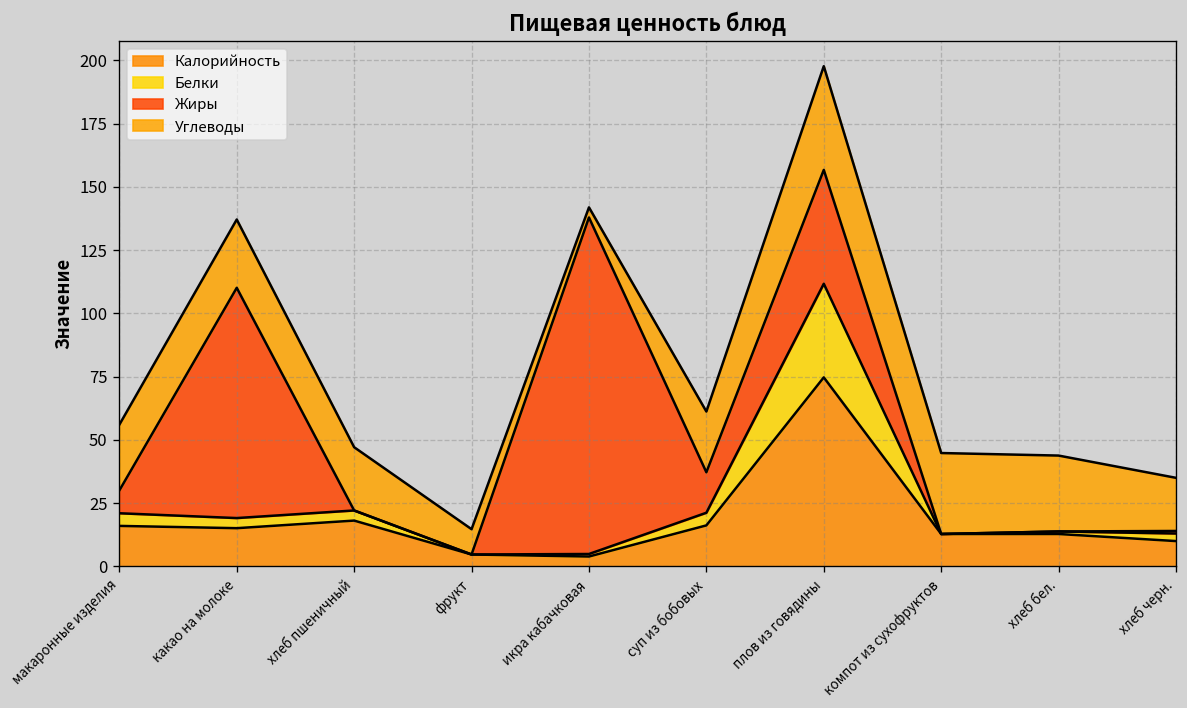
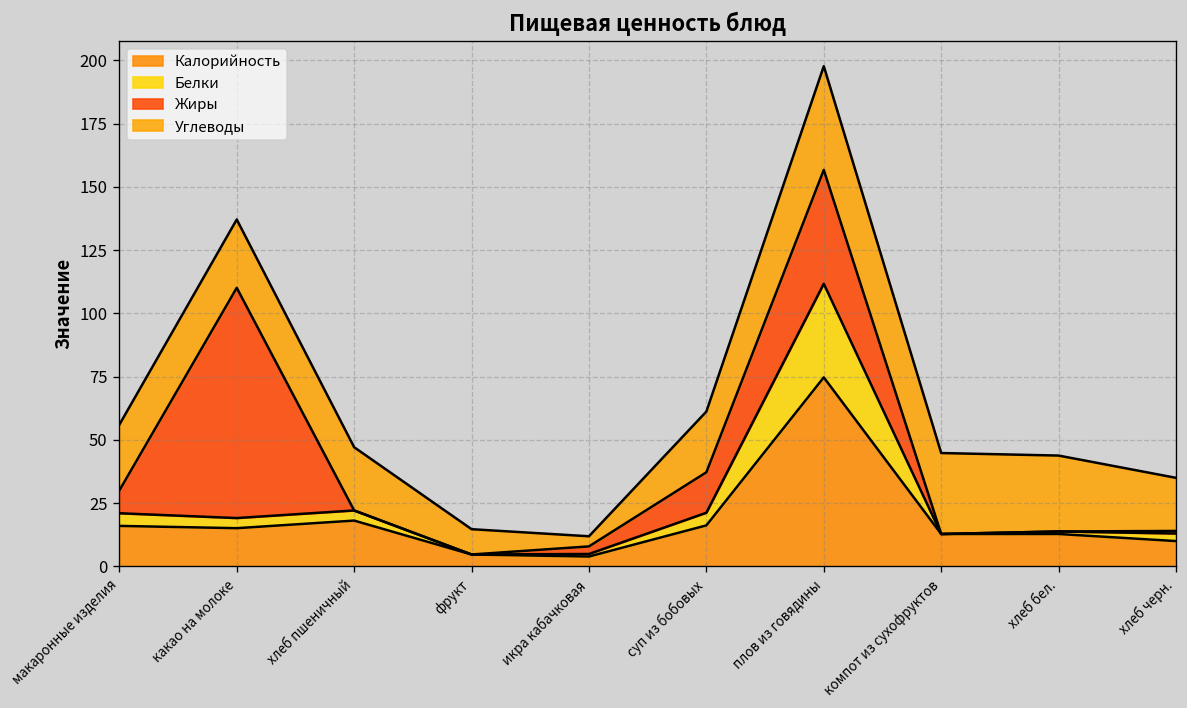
  {
    "Жиры": {
      "макаронные изделия": 9,
      "какао на молоке": 91,
-     "икра кабачковая": 133,
+     "икра кабачковая": 3,
      "суп из бобовых": 16,
      "плов из говядины": 45
    }
  }
